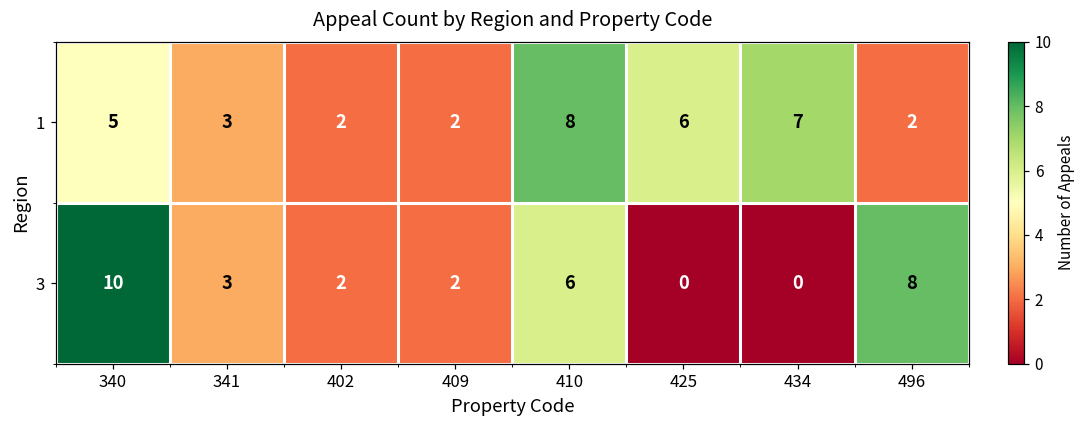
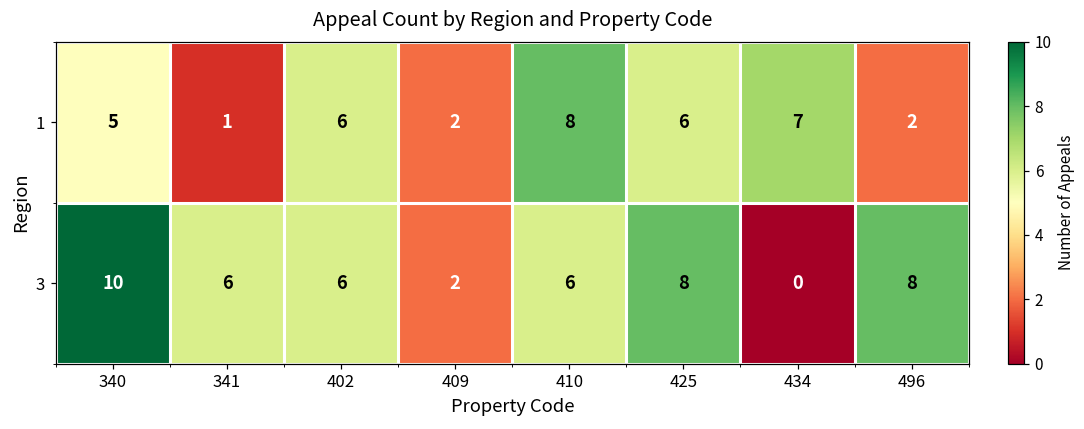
  {
    "1": {
      "340": 5,
-     "341": 3,
-     "402": 2,
+     "341": 1,
+     "402": 6,
      "409": 2,
      "410": 8,
      "425": 6,
      "434": 7,
      "496": 2
    },
    "3": {
      "340": 10,
-     "341": 3,
-     "402": 2,
+     "341": 6,
+     "402": 6,
      "409": 2,
      "410": 6,
-     "425": 0,
+     "425": 8,
      "434": 0,
      "496": 8
    }
  }
